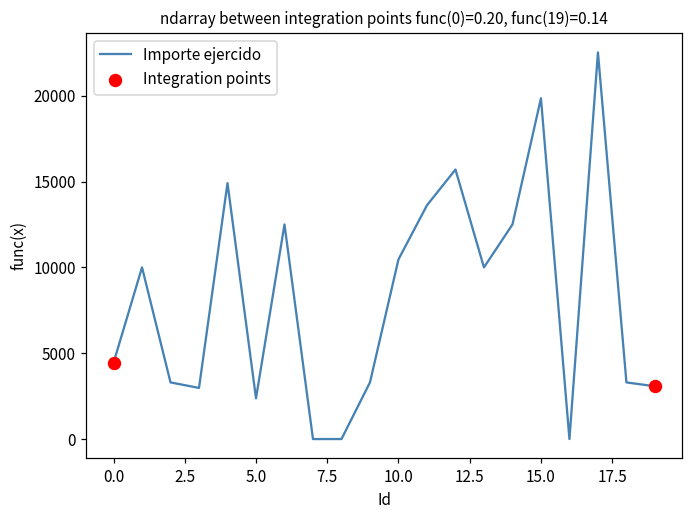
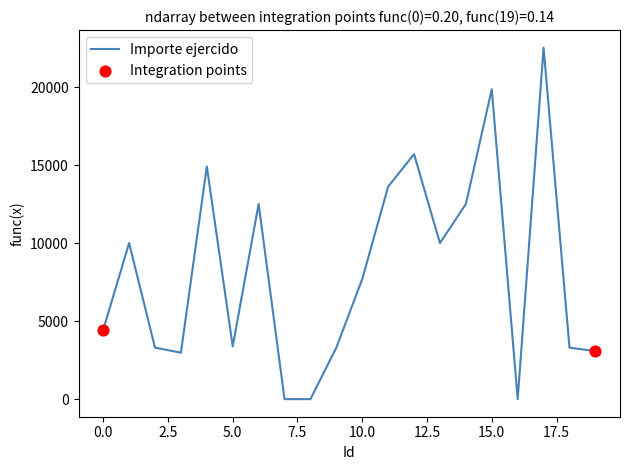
  {
    "Importe ejercido": {
-     "5.0": 2400,
-     "10.0": 10500,
+     "5.0": 3400,
+     "10.0": 7700,
      "15.0": 19900
    }
  }
